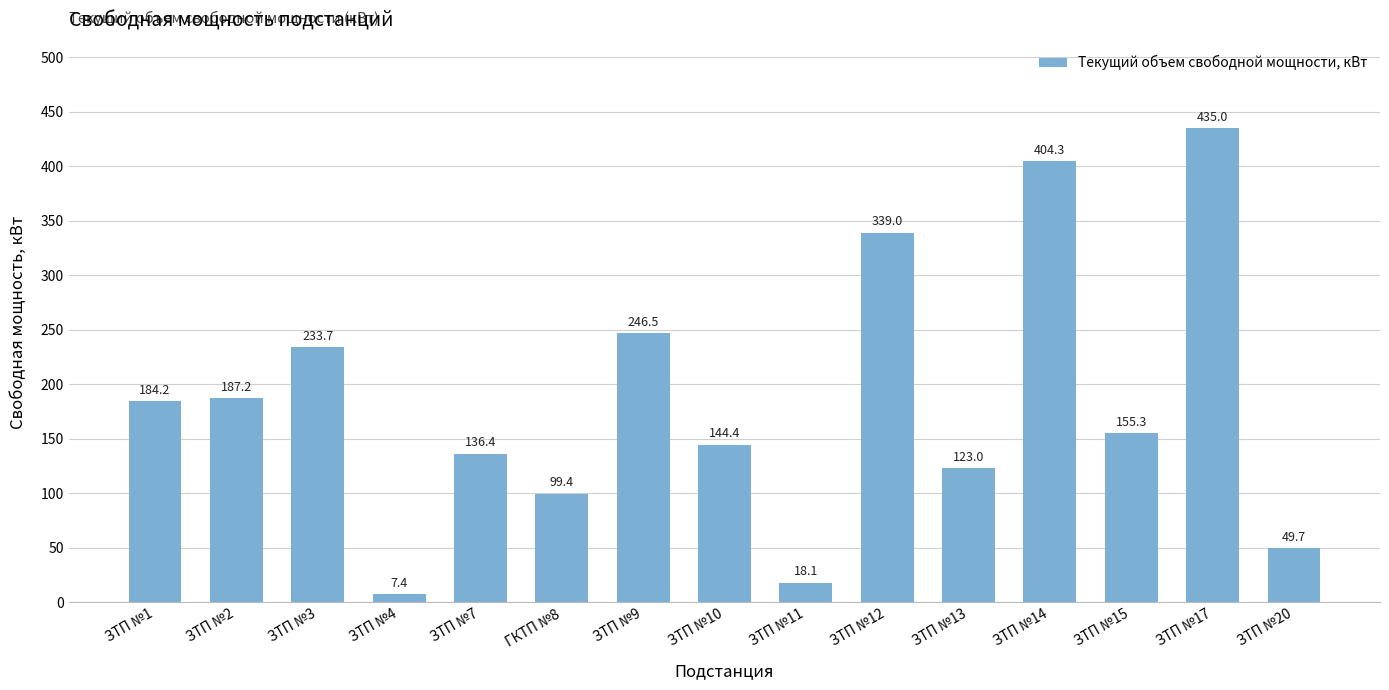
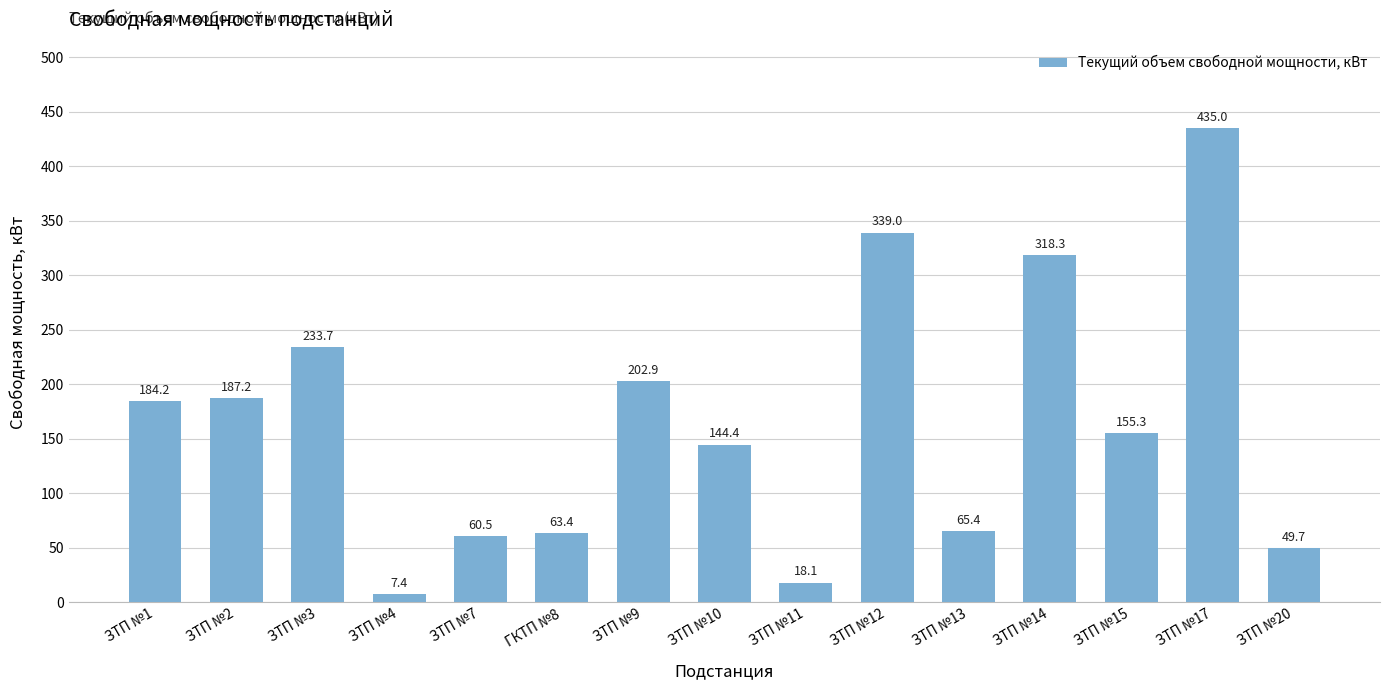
  {
    "ЗТП №1": 184.2,
    "ЗТП №2": 187.2,
    "ЗТП №3": 233.7,
    "ЗТП №4": 7.4,
-   "ЗТП №7": 136.4,
-   "ГКТП №8": 99.4,
-   "ЗТП №9": 246.5,
+   "ЗТП №7": 60.5,
+   "ГКТП №8": 63.4,
+   "ЗТП №9": 202.9,
    "ЗТП №10": 144.4,
    "ЗТП №11": 18.1,
    "ЗТП №12": 339.0,
-   "ЗТП №13": 123.0,
-   "ЗТП №14": 404.3,
+   "ЗТП №13": 65.4,
+   "ЗТП №14": 318.3,
    "ЗТП №15": 155.3,
    "ЗТП №17": 435.0,
    "ЗТП №20": 49.7
  }
